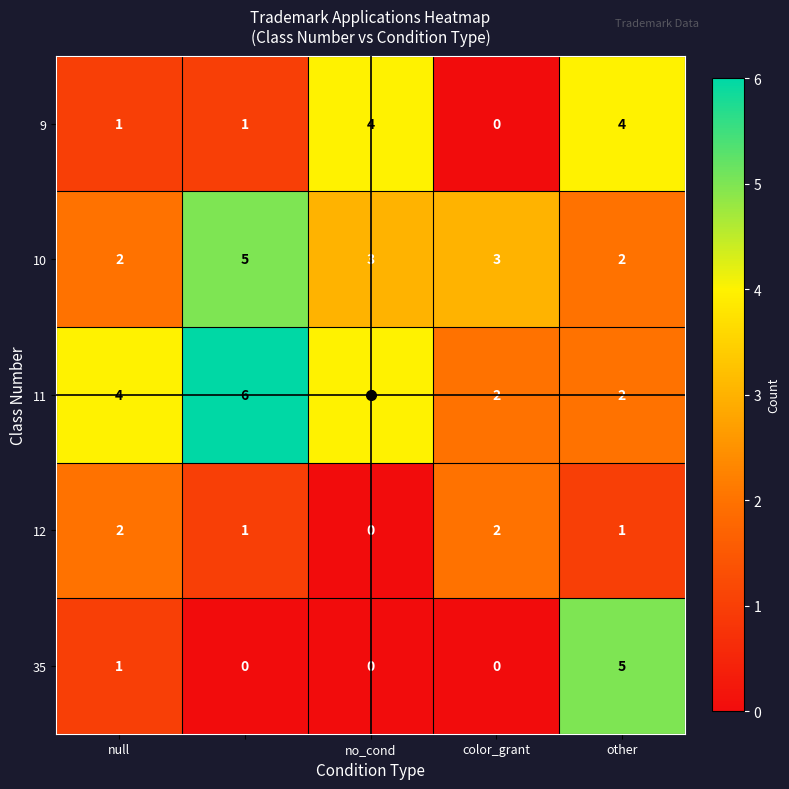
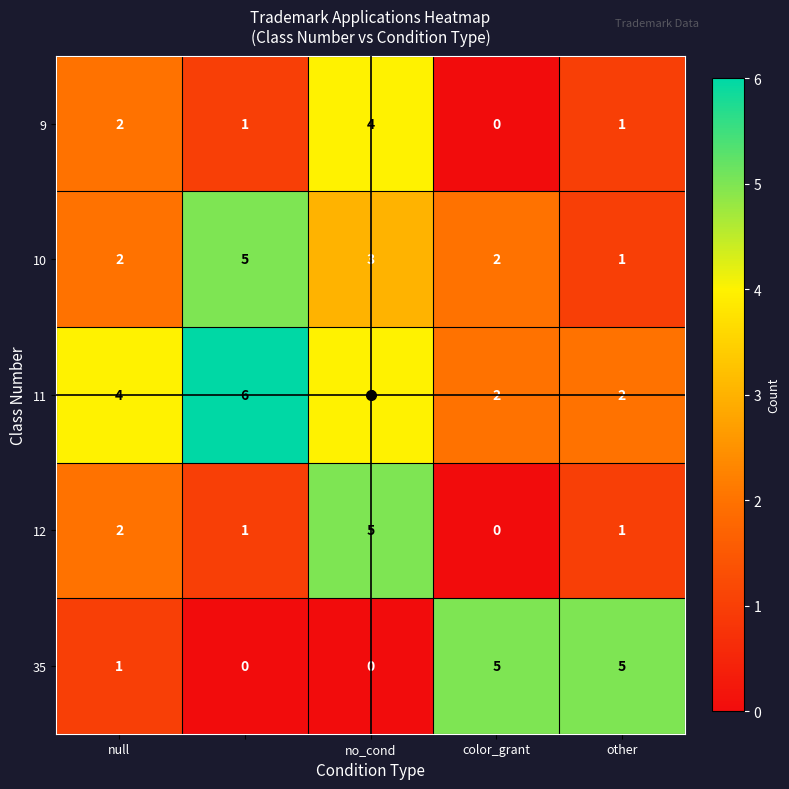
  {
    "9": {
-     "null": 1,
+     "null": 2,
      "no_cond": 4,
      "color_grant": 0,
-     "other": 4
+     "other": 1
    },
    "10": {
      "null": 2,
      "no_cond": 3,
-     "color_grant": 3,
-     "other": 2
+     "color_grant": 2,
+     "other": 1
    },
    "11": {
      "null": 4,
      "color_grant": 2,
      "other": 2
    },
    "12": {
      "null": 2,
-     "no_cond": 0,
-     "color_grant": 2,
+     "no_cond": 5,
+     "color_grant": 0,
      "other": 1
    },
    "35": {
      "null": 1,
      "no_cond": 0,
-     "color_grant": 0,
+     "color_grant": 5,
      "other": 5
    }
  }
